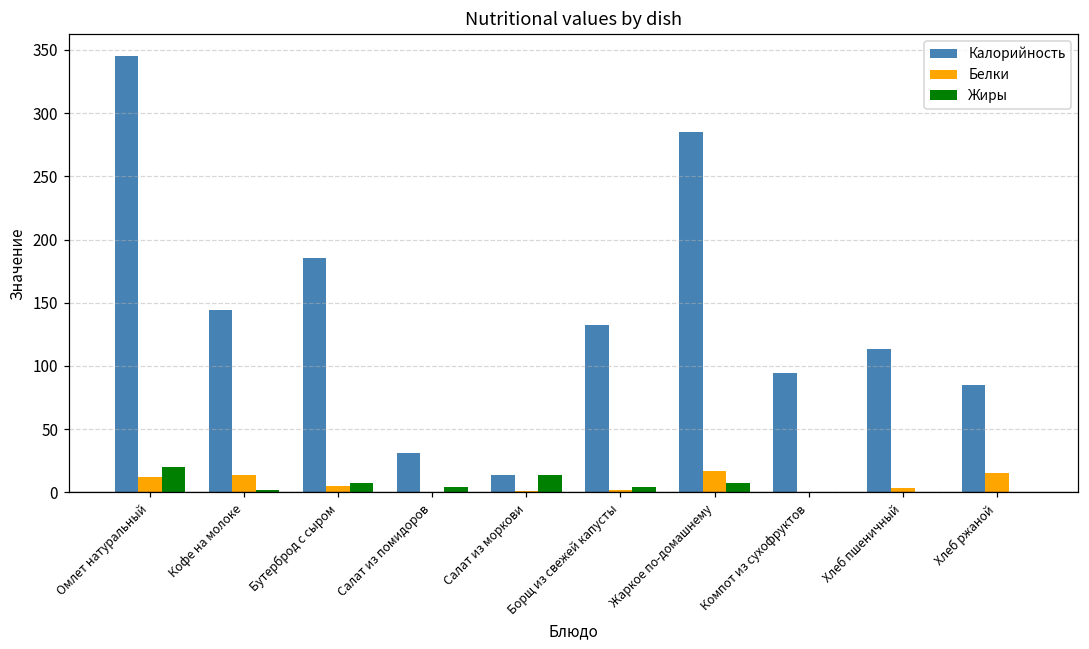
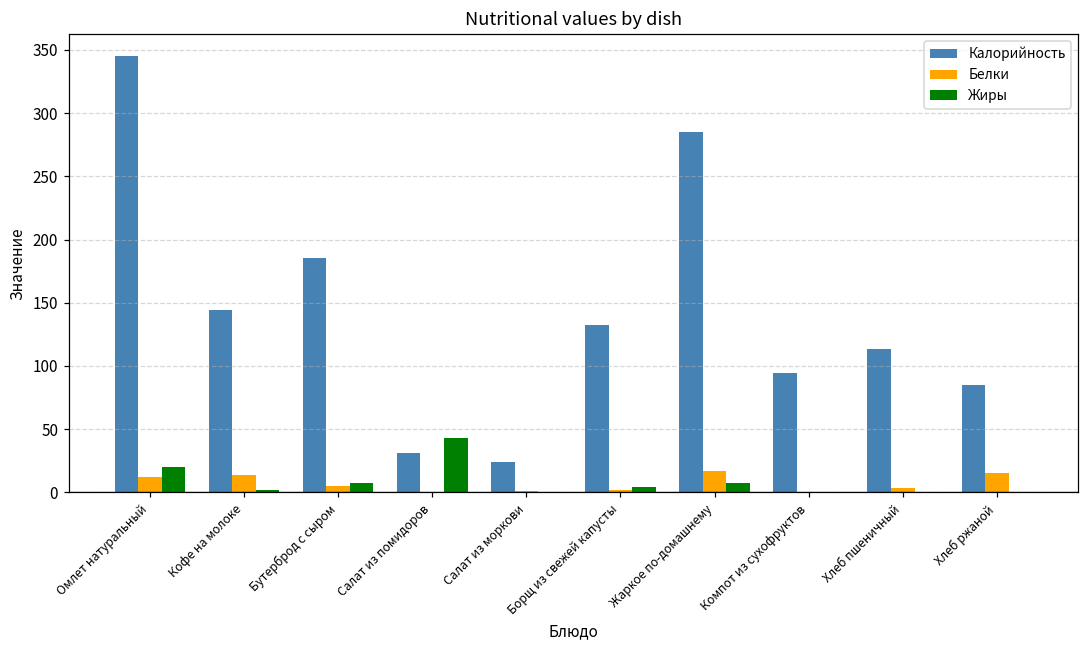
  {
    "Калорийность": {
      "Омлет натуральный": 345,
      "Кофе на молоке": 144,
      "Бутерброд с сыром": 185,
      "Салат из помидоров": 31,
-     "Салат из моркови": 14,
+     "Салат из моркови": 24,
      "Борщ из свежей капусты": 132,
      "Жаркое по-домашнему": 285,
      "Компот из сухофруктов": 94,
      "Хлеб пшеничный": 113,
      "Хлеб ржаной": 85
    },
    "Белки": {
      "Омлет натуральный": 12,
      "Кофе на молоке": 14,
      "Бутерброд с сыром": 5,
      "Салат из помидоров": 0,
      "Жаркое по-домашнему": 17,
      "Компот из сухофруктов": 0,
      "Хлеб пшеничный": 3,
      "Хлеб ржаной": 15
    },
    "Жиры": {
      "Омлет натуральный": 20,
      "Бутерброд с сыром": 7,
-     "Салат из помидоров": 4,
-     "Салат из моркови": 14,
+     "Салат из помидоров": 43,
+     "Салат из моркови": 0,
      "Борщ из свежей капусты": 4,
      "Жаркое по-домашнему": 7,
      "Компот из сухофруктов": 0,
      "Хлеб пшеничный": 0,
      "Хлеб ржаной": 0
    }
  }
